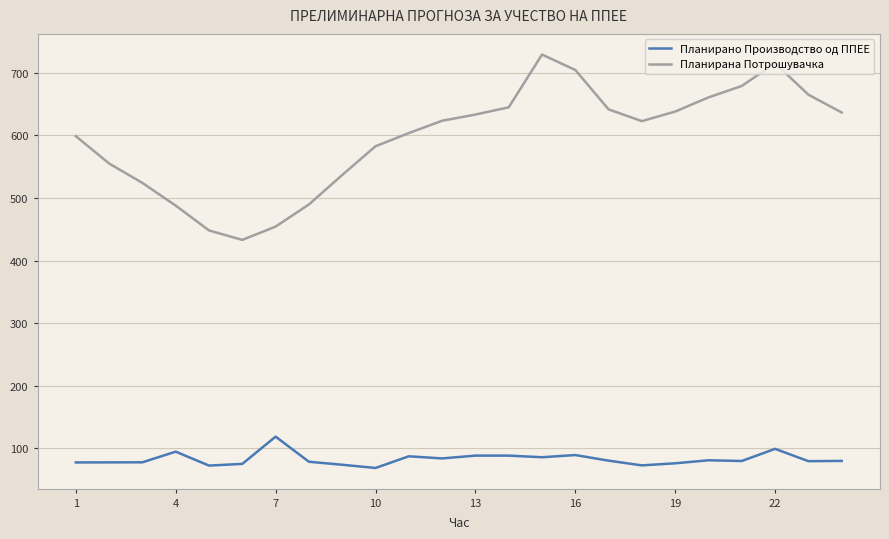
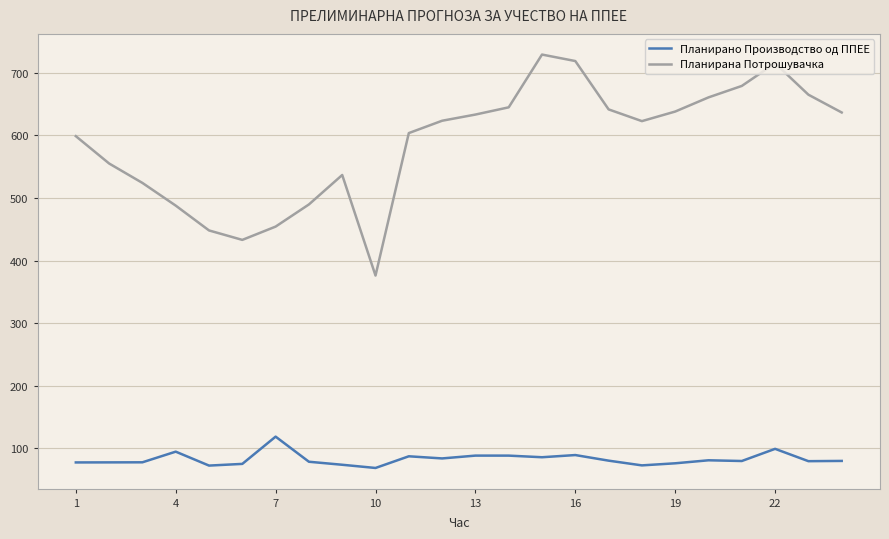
  {
    "Планирано Производство од ППЕЕ": {
      "1": 80,
      "4": 90,
      "7": 120,
      "10": 70,
      "13": 90,
      "16": 90,
      "19": 80,
      "22": 100
    },
    "Планирана Потрошувачка": {
      "1": 600,
      "4": 490,
      "7": 450,
-     "10": 580,
+     "10": 380,
      "13": 630,
-     "16": 700,
+     "16": 720,
      "19": 640
    }
  }
